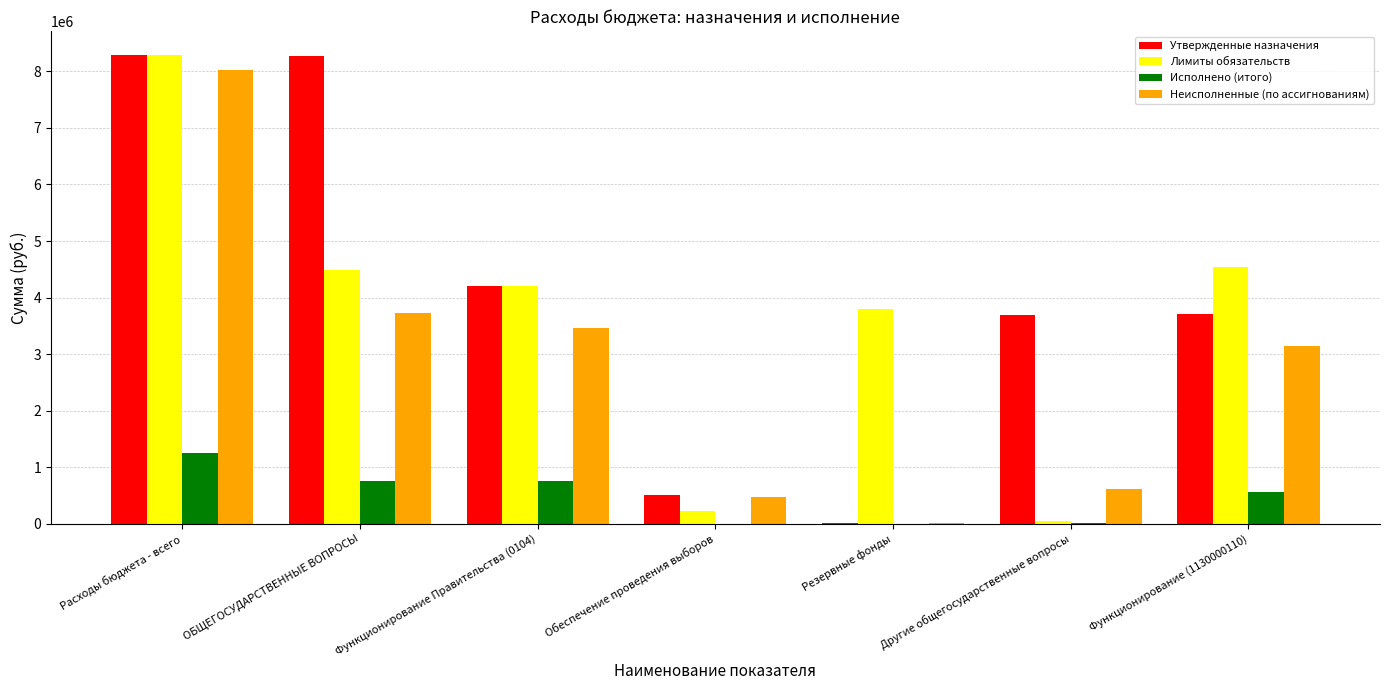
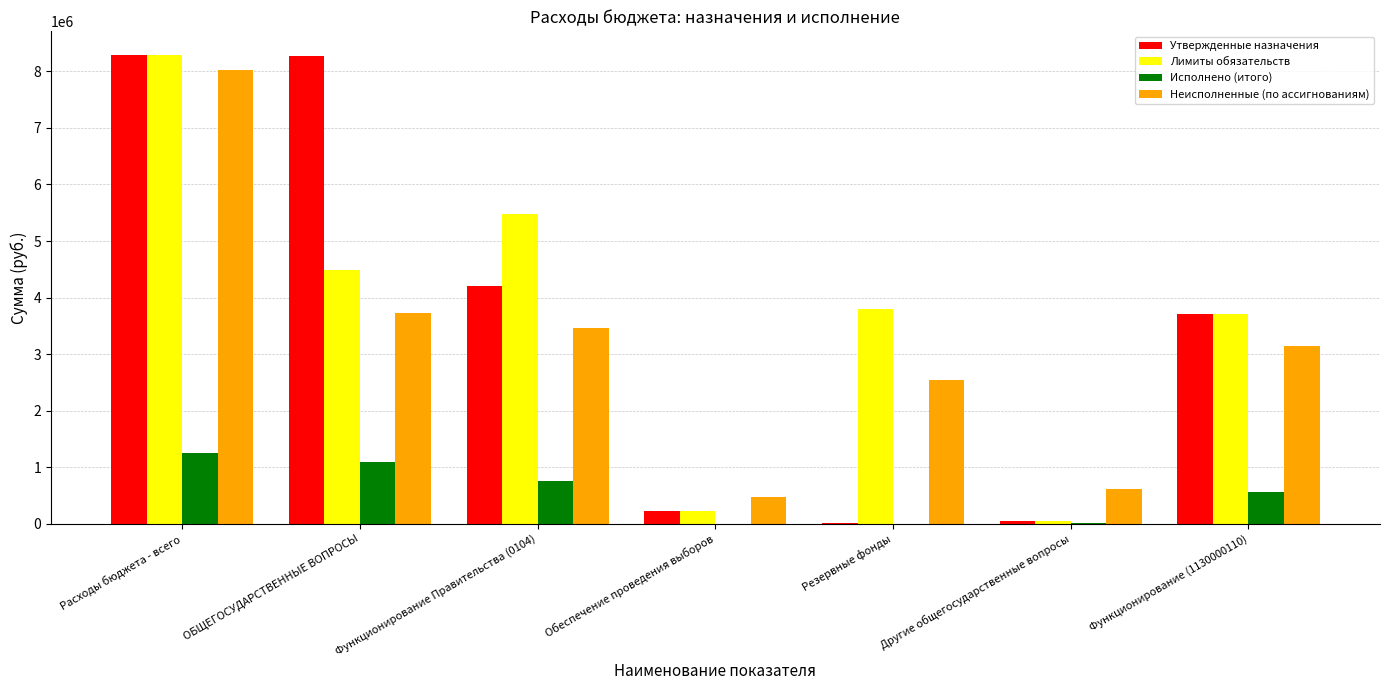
  {
    "Утвержденные назначения": {
      "Расходы бюджета - всего": 8300000,
      "ОБЩЕГОСУДАРСТВЕННЫЕ ВОПРОСЫ": 8300000,
      "Функционирование Правительства (0104)": 4200000,
-     "Обеспечение проведения выборов": 500000,
-     "Другие общегосударственные вопросы": 3700000,
+     "Обеспечение проведения выборов": 200000,
+     "Другие общегосударственные вопросы": 0,
      "Функционирование (1130000110)": 3700000
    },
    "Лимиты обязательств": {
      "Расходы бюджета - всего": 8300000,
      "ОБЩЕГОСУДАРСТВЕННЫЕ ВОПРОСЫ": 4500000,
-     "Функционирование Правительства (0104)": 4200000,
+     "Функционирование Правительства (0104)": 5500000,
      "Обеспечение проведения выборов": 200000,
      "Резервные фонды": 3800000,
-     "Функционирование (1130000110)": 4500000
+     "Функционирование (1130000110)": 3700000
    },
    "Исполнено (итого)": {
      "Расходы бюджета - всего": 1200000,
-     "ОБЩЕГОСУДАРСТВЕННЫЕ ВОПРОСЫ": 800000,
+     "ОБЩЕГОСУДАРСТВЕННЫЕ ВОПРОСЫ": 1100000,
      "Функционирование Правительства (0104)": 800000,
      "Обеспечение проведения выборов": 0,
      "Резервные фонды": 0,
      "Функционирование (1130000110)": 600000
    },
    "Неисполненные (по ассигнованиям)": {
      "Расходы бюджета - всего": 8000000,
      "ОБЩЕГОСУДАРСТВЕННЫЕ ВОПРОСЫ": 3700000,
      "Функционирование Правительства (0104)": 3500000,
      "Обеспечение проведения выборов": 500000,
-     "Резервные фонды": 0,
+     "Резервные фонды": 2500000,
      "Другие общегосударственные вопросы": 600000,
      "Функционирование (1130000110)": 3100000
    }
  }
